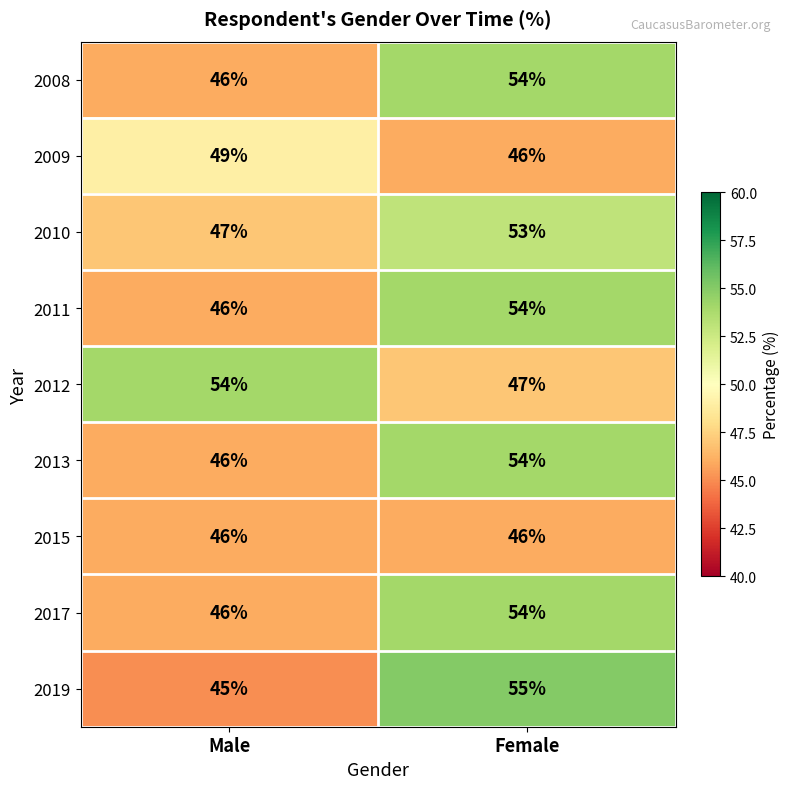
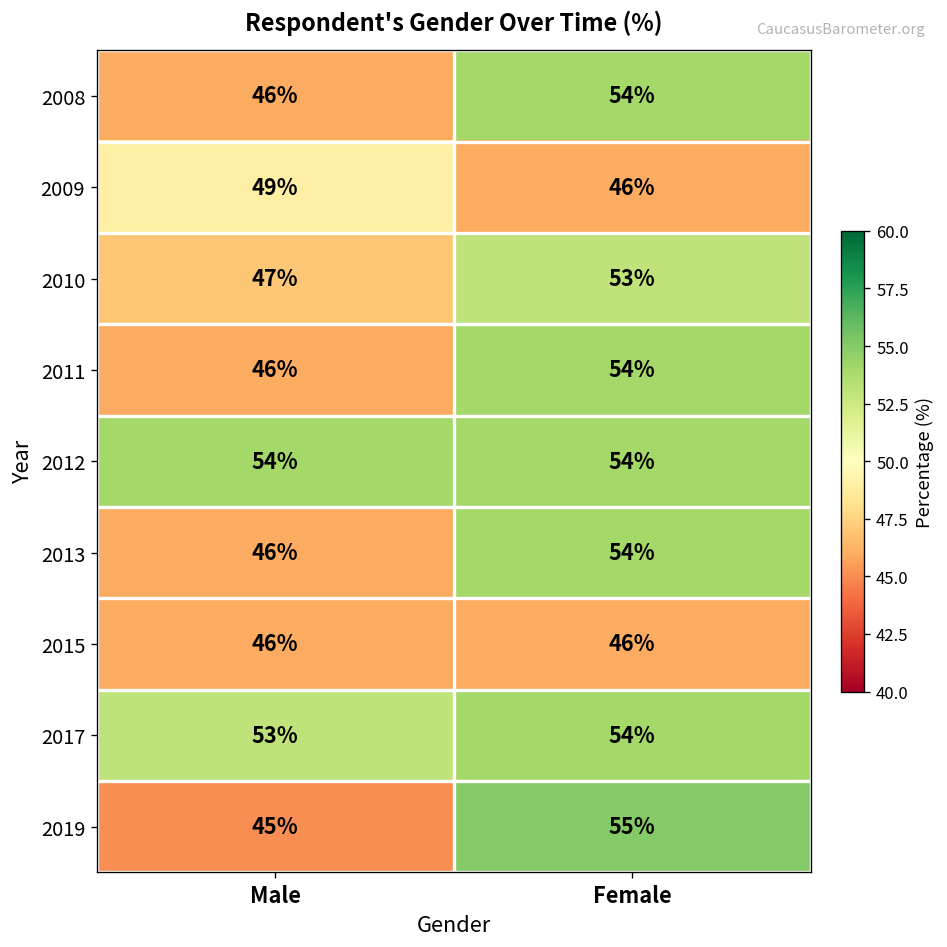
  {
    "2008": {
      "Male": "46%",
      "Female": "54%"
    },
    "2009": {
      "Male": "49%",
      "Female": "46%"
    },
    "2010": {
      "Male": "47%",
      "Female": "53%"
    },
    "2011": {
      "Male": "46%",
      "Female": "54%"
    },
    "2012": {
      "Male": "54%",
-     "Female": "47%"
+     "Female": "54%"
    },
    "2013": {
      "Male": "46%",
      "Female": "54%"
    },
    "2015": {
      "Male": "46%",
      "Female": "46%"
    },
    "2017": {
-     "Male": "46%",
+     "Male": "53%",
      "Female": "54%"
    },
    "2019": {
      "Male": "45%",
      "Female": "55%"
    }
  }
